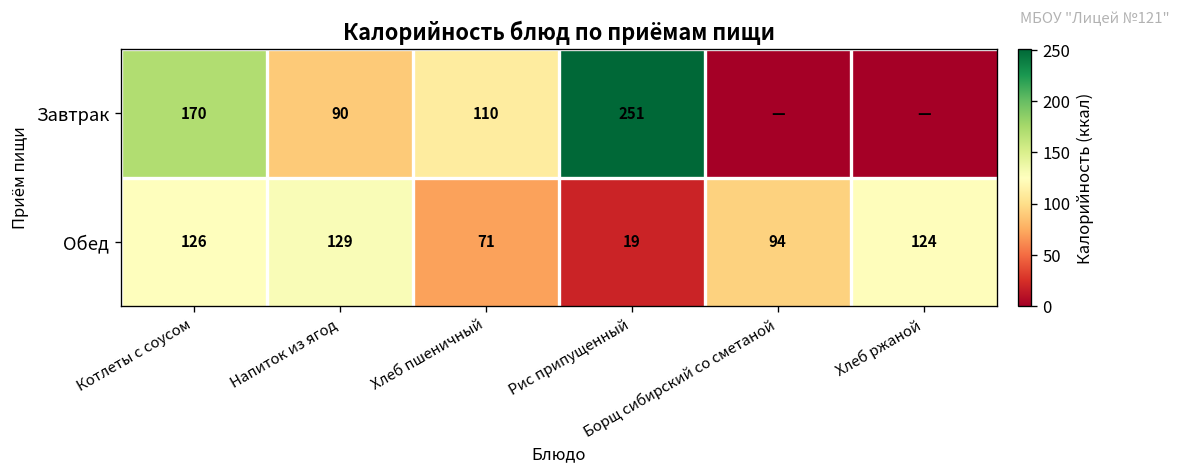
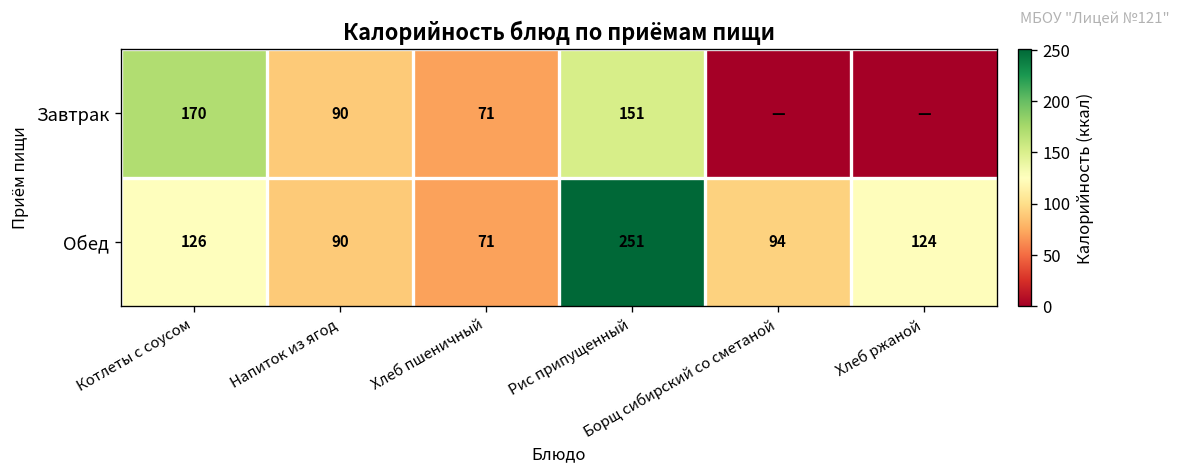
  {
    "Завтрак": {
      "Котлеты с соусом": 170,
      "Напиток из ягод": 90,
-     "Хлеб пшеничный": 110,
-     "Рис припущенный": 251
+     "Хлеб пшеничный": 71,
+     "Рис припущенный": 151
    },
    "Обед": {
      "Котлеты с соусом": 126,
-     "Напиток из ягод": 129,
+     "Напиток из ягод": 90,
      "Хлеб пшеничный": 71,
-     "Рис припущенный": 19,
+     "Рис припущенный": 251,
      "Борщ сибирский со сметаной": 94,
      "Хлеб ржаной": 124
    }
  }
